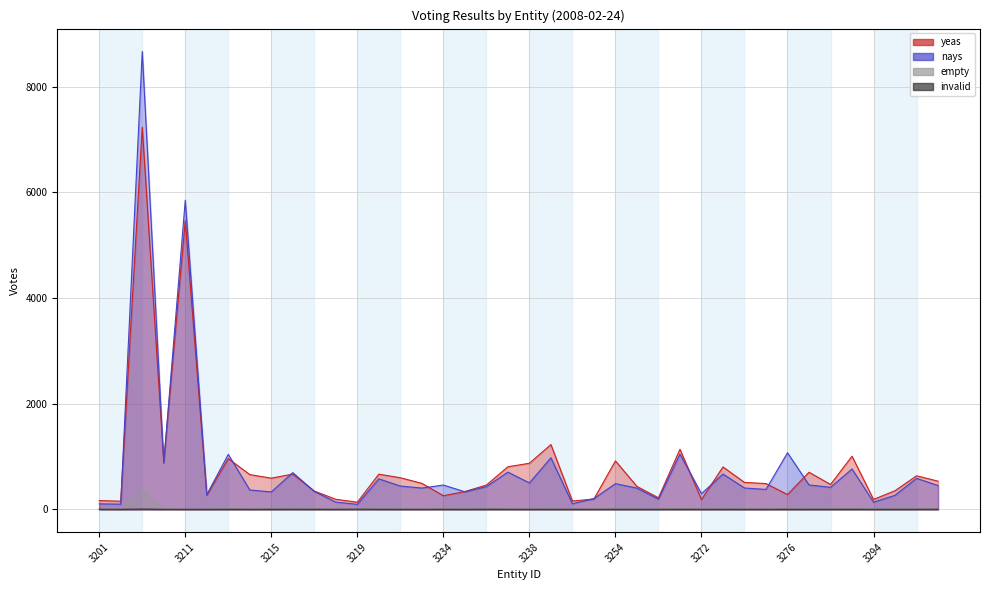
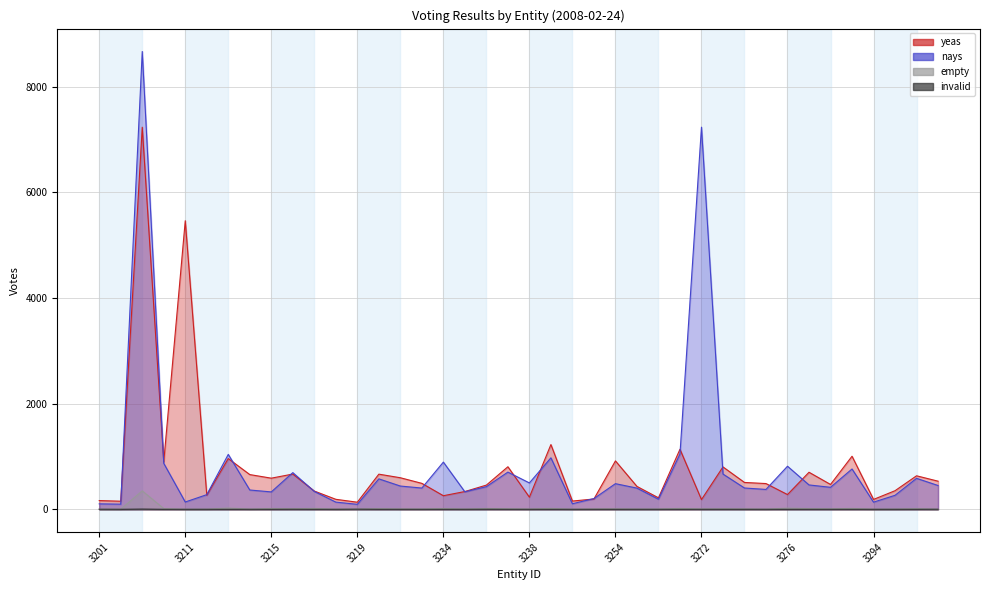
  {
    "yeas": {
      "3201": 200,
      "3211": 5500,
      "3215": 600,
      "3234": 300,
-     "3238": 900,
+     "3238": 200,
      "3254": 900,
      "3272": 200,
      "3276": 300,
      "3294": 200
    },
    "nays": {
      "3201": 100,
-     "3211": 5800,
+     "3211": 100,
      "3215": 300,
-     "3234": 500,
+     "3234": 900,
      "3238": 500,
      "3254": 500,
-     "3272": 300,
-     "3276": 1100,
+     "3272": 7200,
+     "3276": 800,
      "3294": 100
    }
  }
